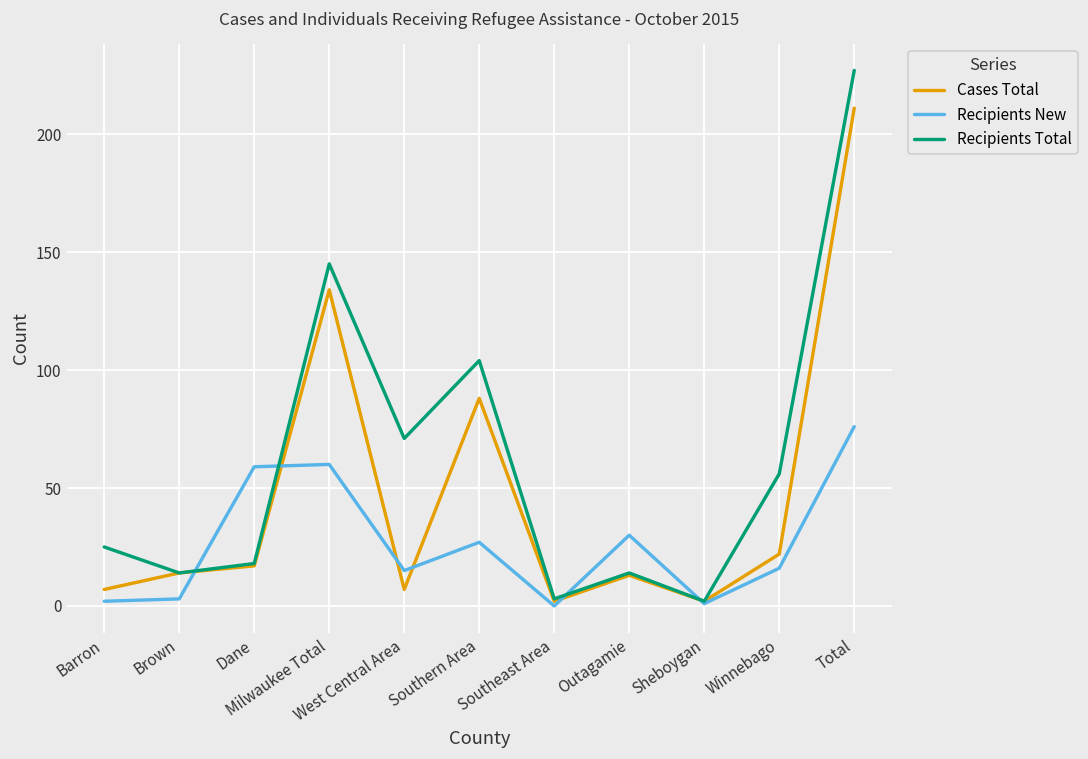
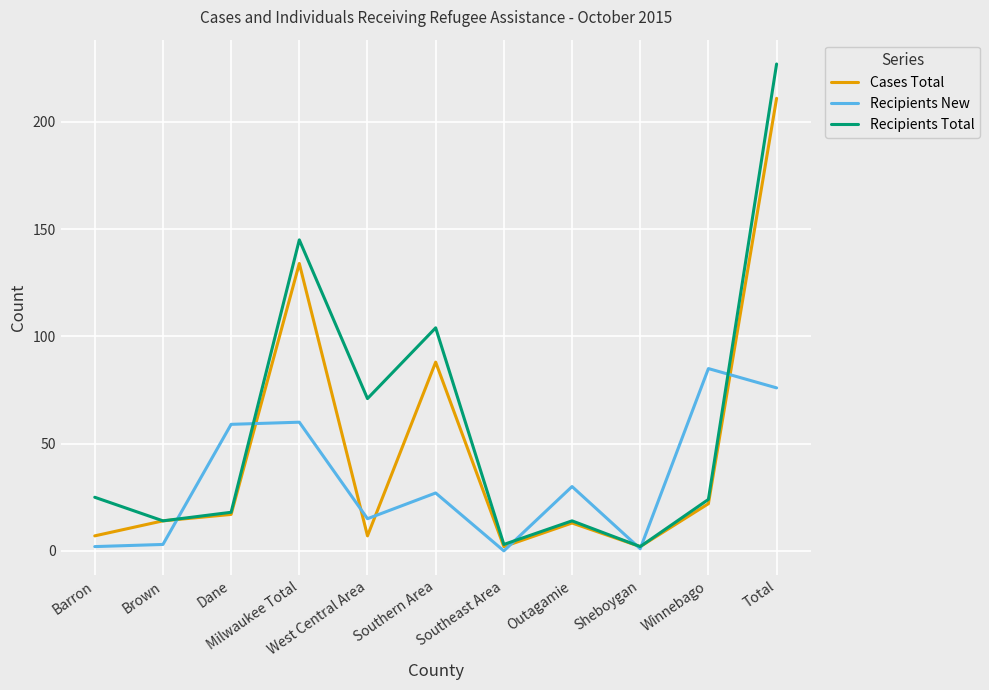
  {
    "Cases Total": {
      "Barron": 7,
      "Milwaukee Total": 134,
      "West Central Area": 7,
      "Southern Area": 88,
      "Winnebago": 22,
      "Total": 211
    },
    "Recipients New": {
      "Barron": 2,
      "Brown": 3,
      "Dane": 59,
      "Milwaukee Total": 60,
      "West Central Area": 15,
      "Southern Area": 27,
      "Southeast Area": 0,
      "Outagamie": 30,
-     "Winnebago": 16,
+     "Winnebago": 85,
      "Total": 76
    },
    "Recipients Total": {
      "Barron": 25,
      "Milwaukee Total": 145,
      "West Central Area": 71,
      "Southern Area": 104,
-     "Winnebago": 56,
+     "Winnebago": 24,
      "Total": 227
    }
  }
